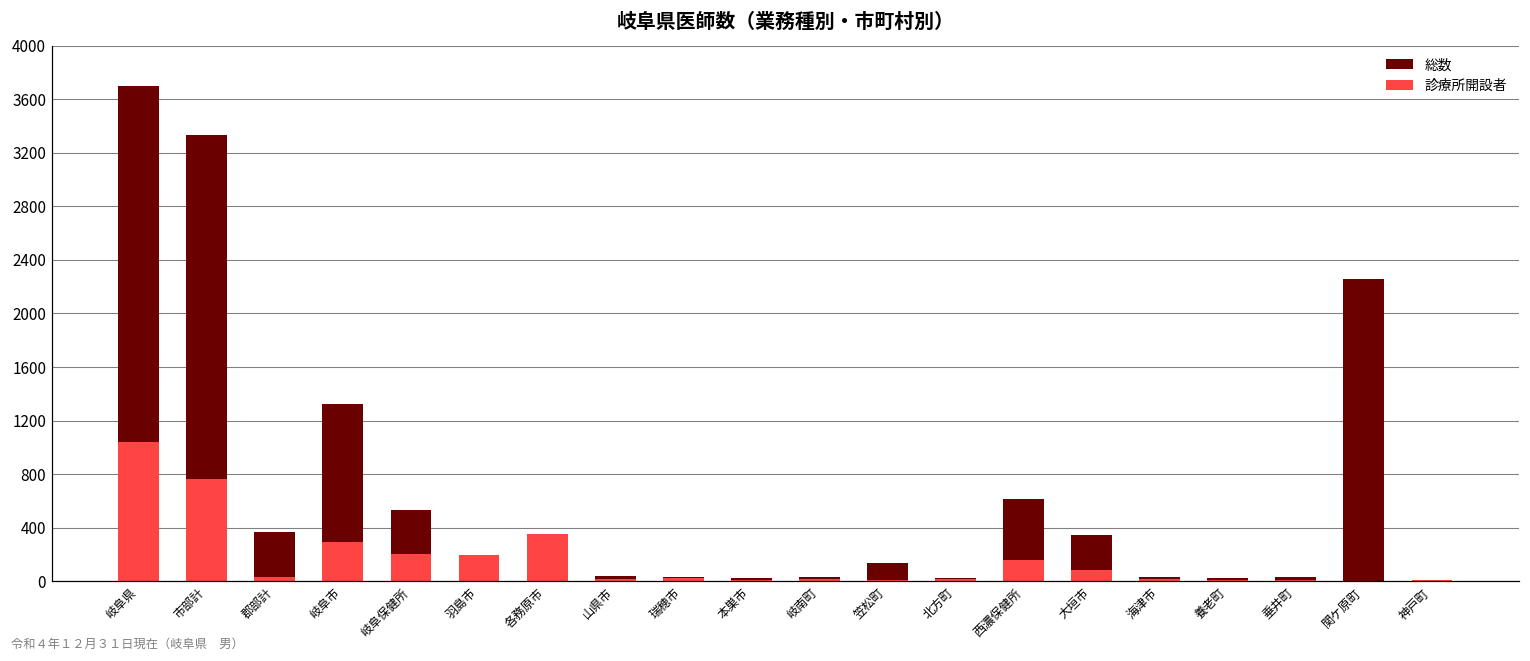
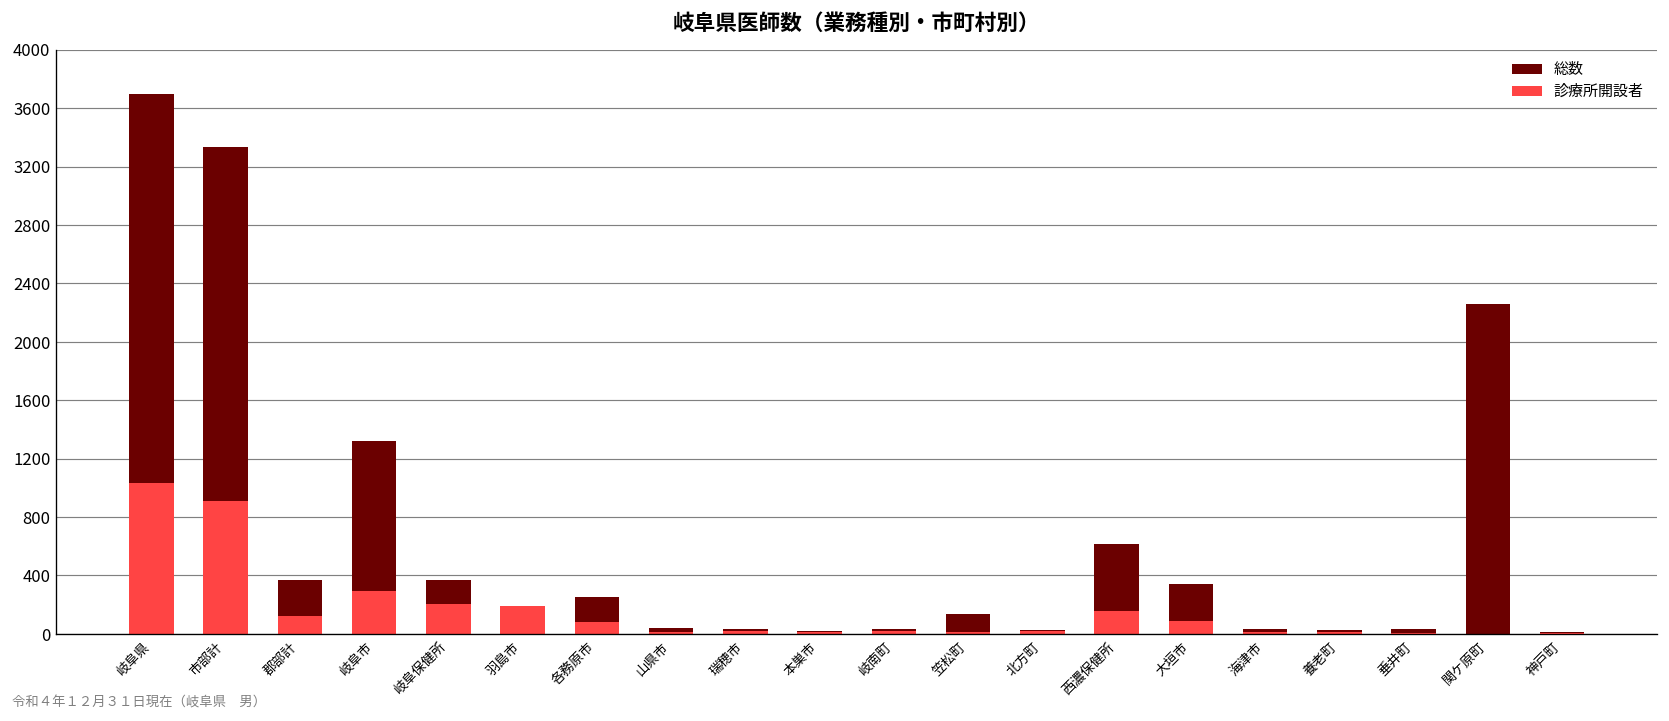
  {
    "総数": {
      "岐阜県": 3700,
      "市部計": 3330,
      "郡部計": 370,
      "岐阜市": 1320,
-     "岐阜保健所": 530,
+     "岐阜保健所": 370,
      "山県市": 40,
      "瑞穂市": 30,
      "本巣市": 20,
      "岐南町": 30,
      "笠松町": 130,
      "北方町": 20,
      "西濃保健所": 610,
      "大垣市": 340,
      "海津市": 30,
      "養老町": 30,
      "垂井町": 30,
      "関ケ原町": 2260
    },
    "診療所開設者": {
-     "市部計": 760,
-     "郡部計": 30,
+     "市部計": 910,
+     "郡部計": 120,
      "羽島市": 190,
-     "各務原市": 350,
+     "各務原市": 80,
      "瑞穂市": 20
    }
  }
